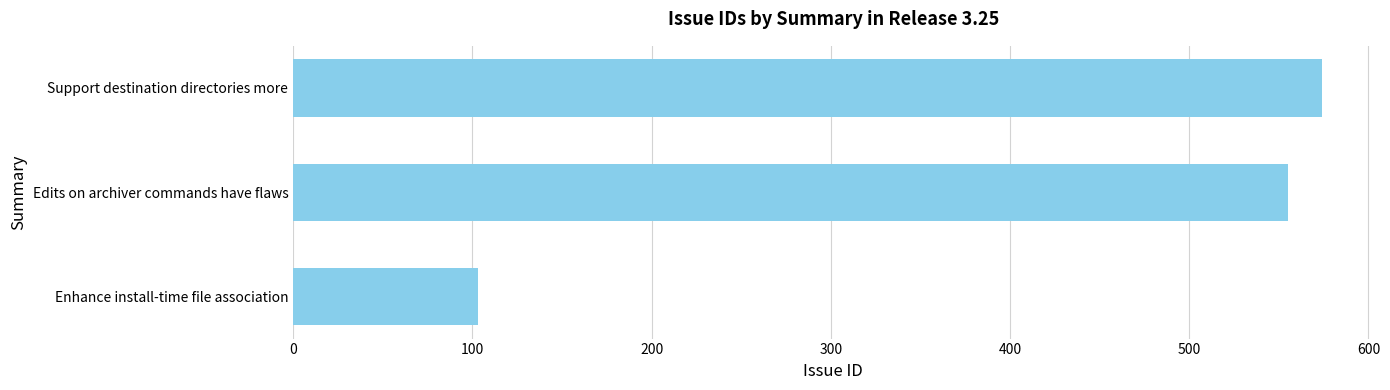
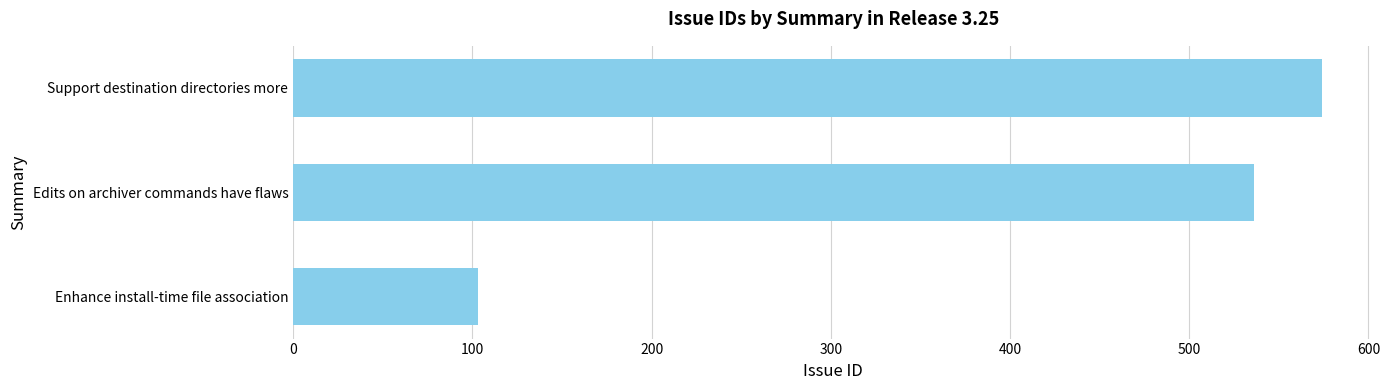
  {
    "Support destination directories more": 574,
-   "Edits on archiver commands have flaws": 555,
+   "Edits on archiver commands have flaws": 536,
    "Enhance install-time file association": 103
  }
